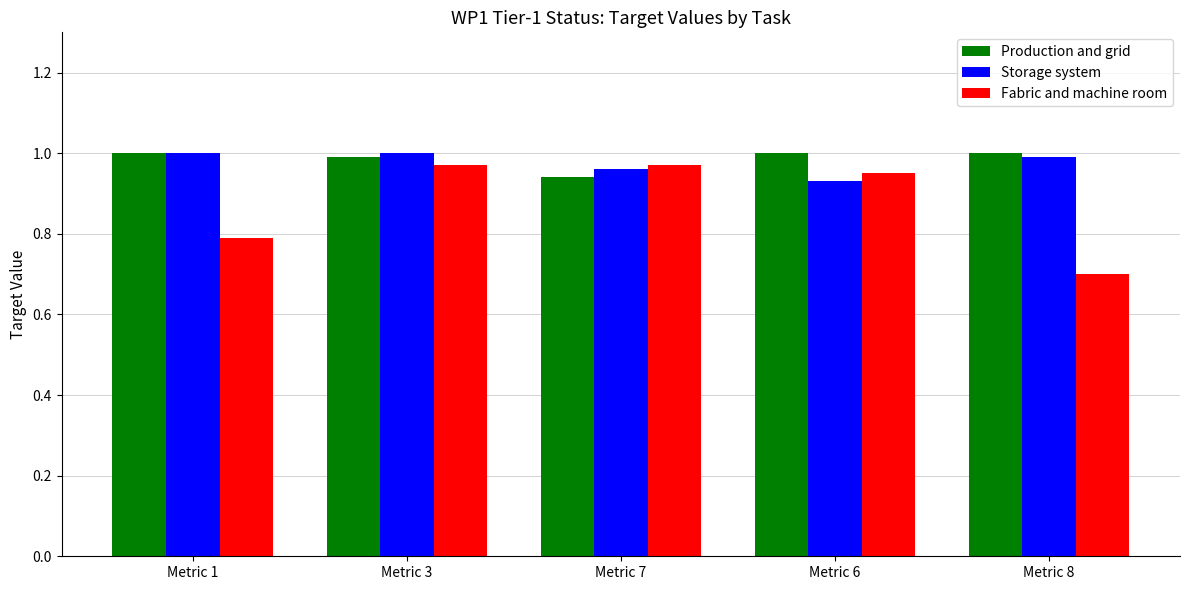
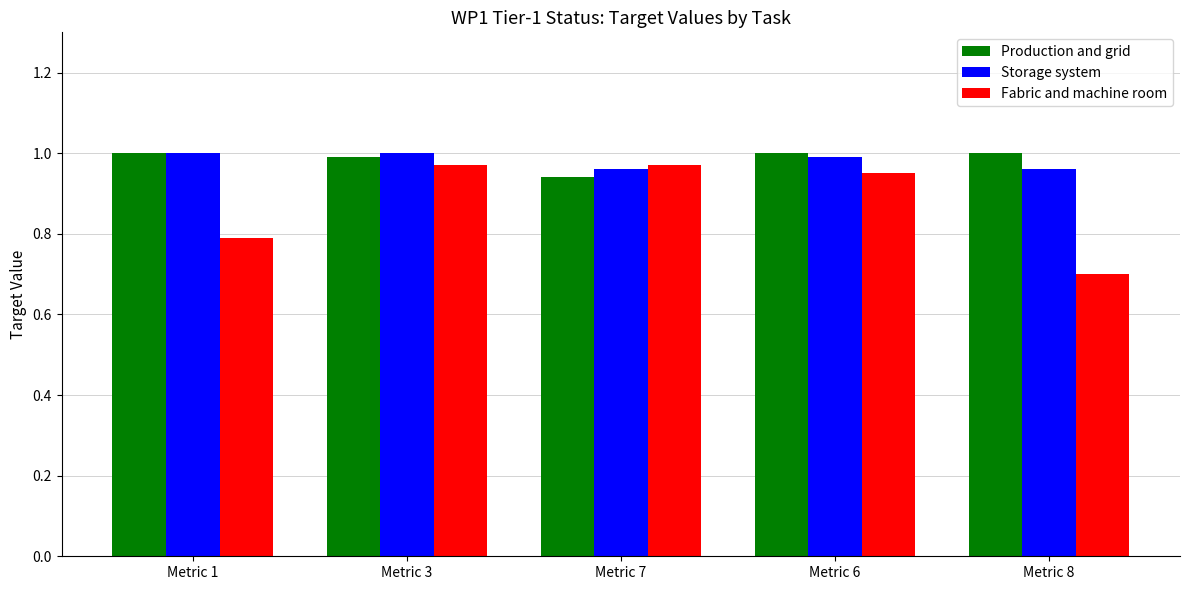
  {
    "Production and grid": {
      "Metric 1": 1.00,
      "Metric 3": 0.99,
      "Metric 7": 0.94,
      "Metric 6": 1.00,
      "Metric 8": 1.00
    },
    "Storage system": {
      "Metric 1": 1.00,
      "Metric 3": 1.00,
      "Metric 7": 0.96,
-     "Metric 6": 0.93,
-     "Metric 8": 0.99
+     "Metric 6": 0.99,
+     "Metric 8": 0.96
    },
    "Fabric and machine room": {
      "Metric 1": 0.79,
      "Metric 3": 0.97,
      "Metric 7": 0.97,
      "Metric 6": 0.95,
      "Metric 8": 0.70
    }
  }
